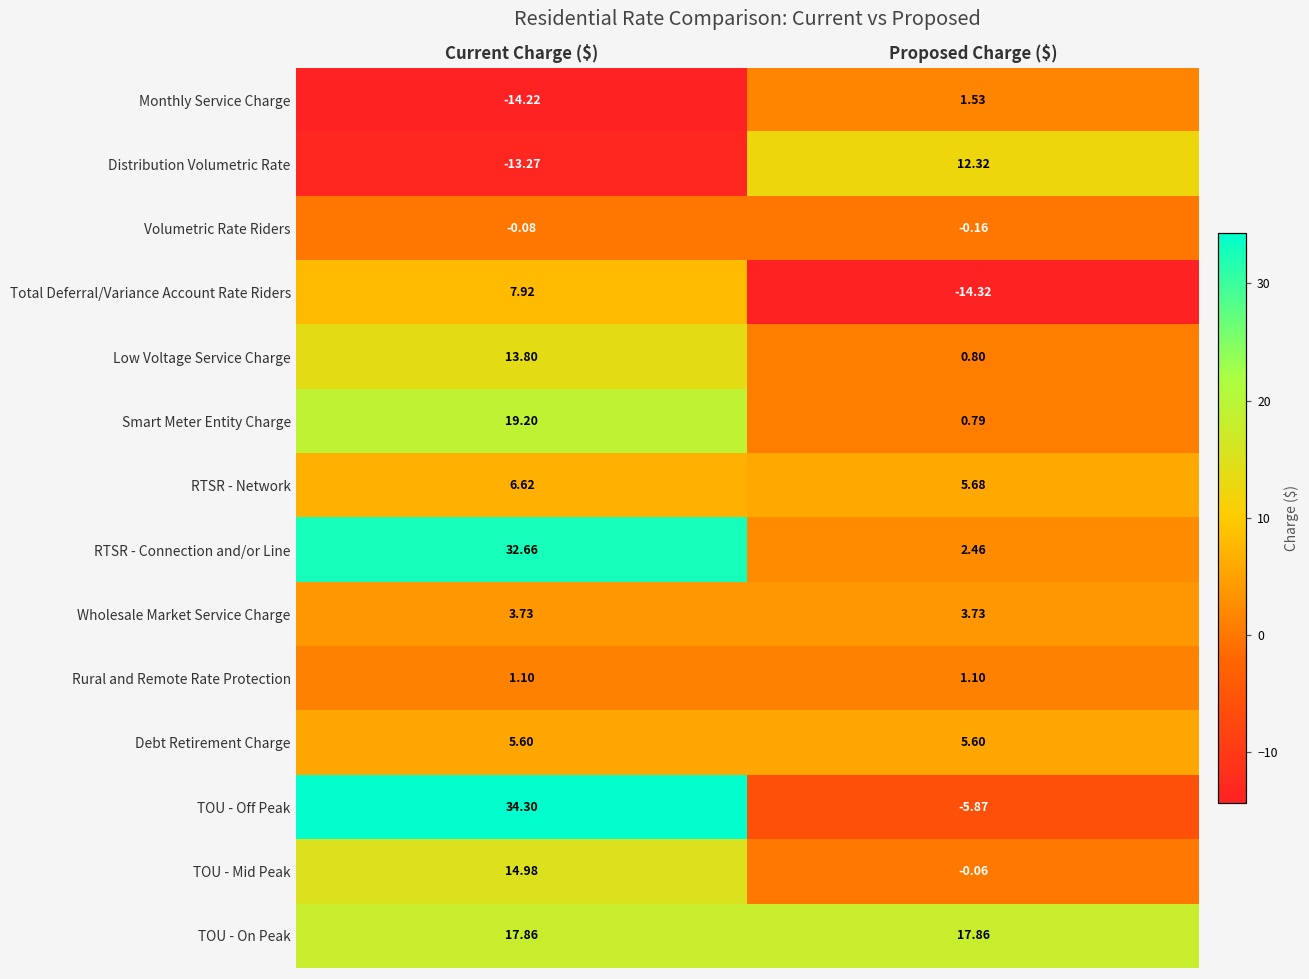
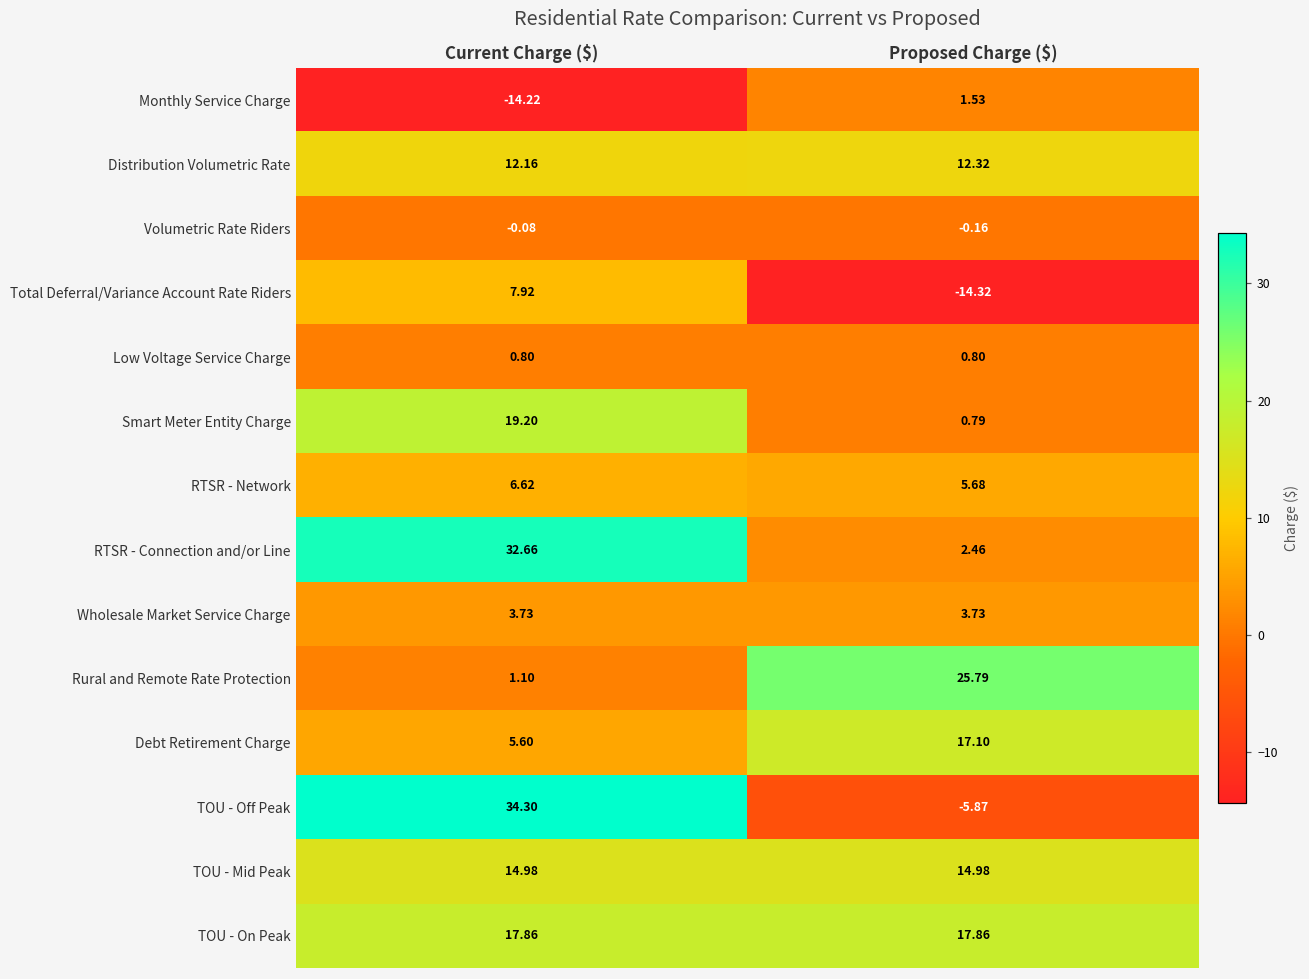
  {
    "Monthly Service Charge": {
      "Current Charge ($)": -14.22,
      "Proposed Charge ($)": 1.53
    },
    "Distribution Volumetric Rate": {
-     "Current Charge ($)": -13.27,
+     "Current Charge ($)": 12.16,
      "Proposed Charge ($)": 12.32
    },
    "Volumetric Rate Riders": {
      "Current Charge ($)": -0.08,
      "Proposed Charge ($)": -0.16
    },
    "Total Deferral/Variance Account Rate Riders": {
      "Current Charge ($)": 7.92,
      "Proposed Charge ($)": -14.32
    },
    "Low Voltage Service Charge": {
-     "Current Charge ($)": 13.80,
+     "Current Charge ($)": 0.80,
      "Proposed Charge ($)": 0.80
    },
    "Smart Meter Entity Charge": {
      "Current Charge ($)": 19.20,
      "Proposed Charge ($)": 0.79
    },
    "RTSR - Network": {
      "Current Charge ($)": 6.62,
      "Proposed Charge ($)": 5.68
    },
    "RTSR - Connection and/or Line": {
      "Current Charge ($)": 32.66,
      "Proposed Charge ($)": 2.46
    },
    "Wholesale Market Service Charge": {
      "Current Charge ($)": 3.73,
      "Proposed Charge ($)": 3.73
    },
    "Rural and Remote Rate Protection": {
      "Current Charge ($)": 1.10,
-     "Proposed Charge ($)": 1.10
+     "Proposed Charge ($)": 25.79
    },
    "Debt Retirement Charge": {
      "Current Charge ($)": 5.60,
-     "Proposed Charge ($)": 5.60
+     "Proposed Charge ($)": 17.10
    },
    "TOU - Off Peak": {
      "Current Charge ($)": 34.30,
      "Proposed Charge ($)": -5.87
    },
    "TOU - Mid Peak": {
      "Current Charge ($)": 14.98,
-     "Proposed Charge ($)": -0.06
+     "Proposed Charge ($)": 14.98
    },
    "TOU - On Peak": {
      "Current Charge ($)": 17.86,
      "Proposed Charge ($)": 17.86
    }
  }
